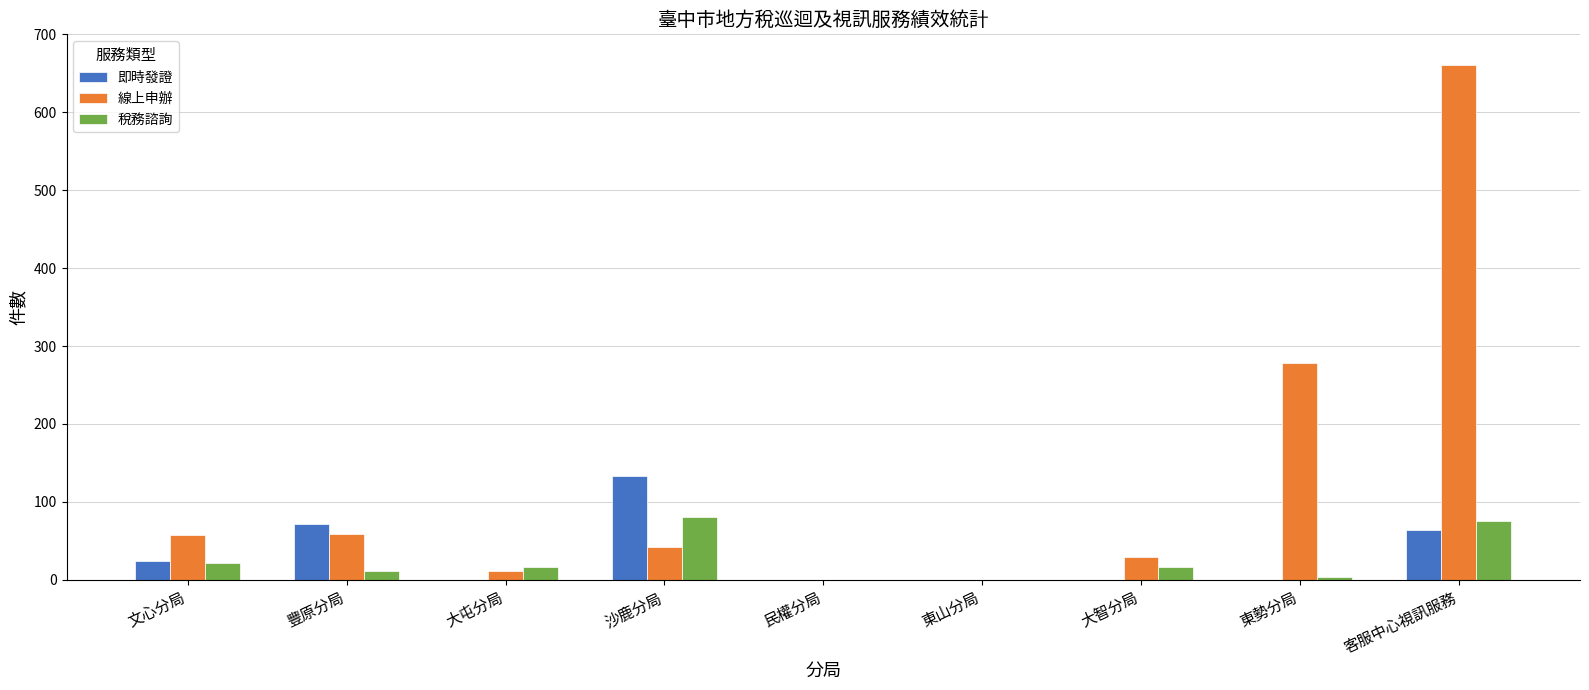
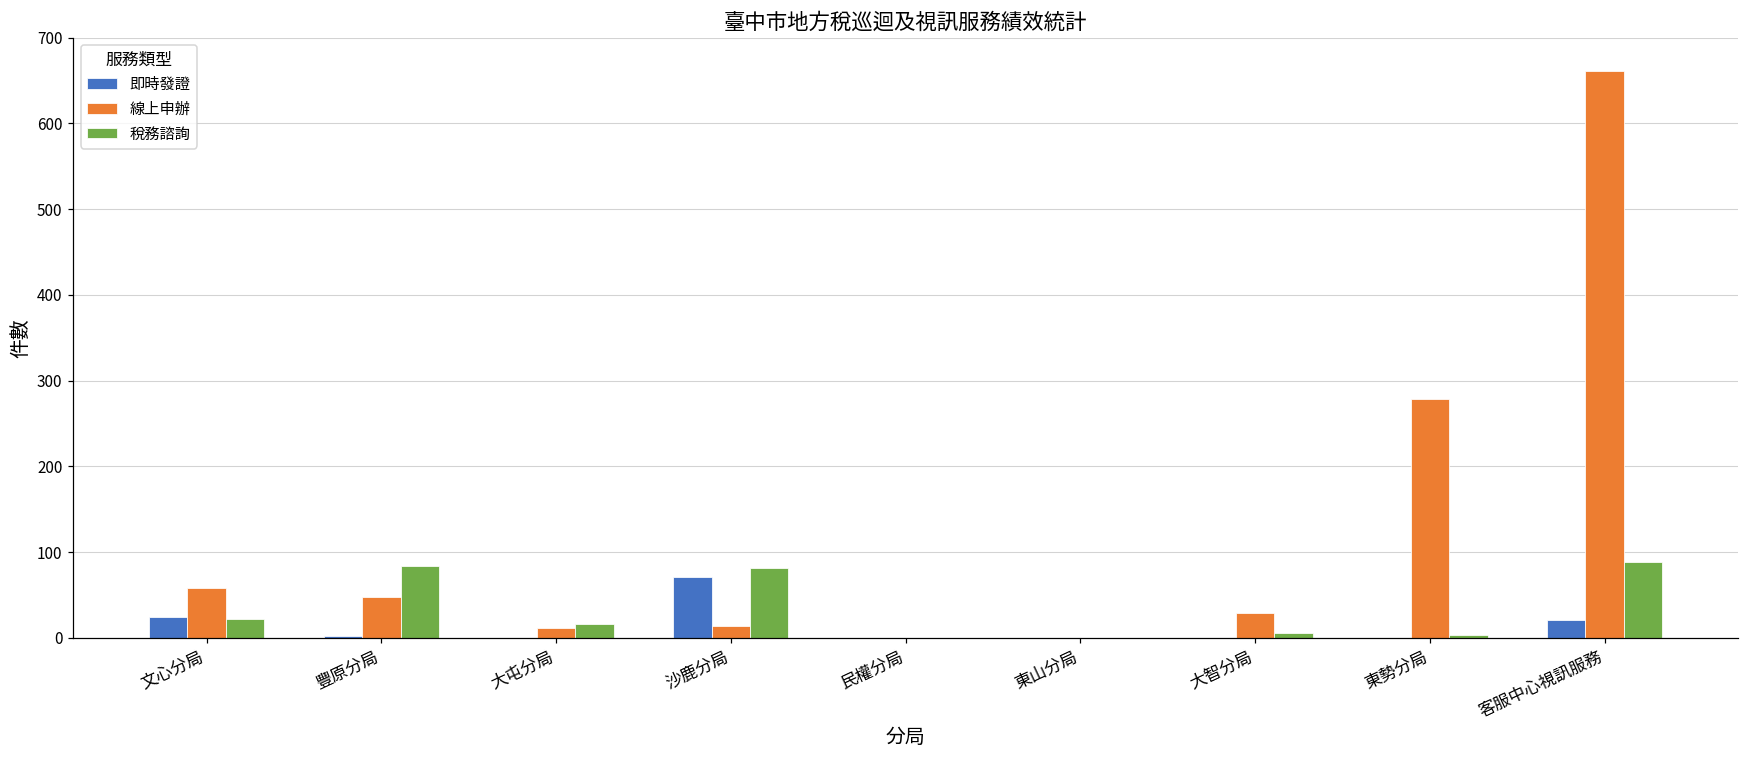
  {
    "即時發證": {
      "文心分局": 20,
-     "豐原分局": 70,
+     "豐原分局": 0,
      "大屯分局": 0,
-     "沙鹿分局": 130,
+     "沙鹿分局": 70,
      "民權分局": 0,
      "東山分局": 0,
      "大智分局": 0,
      "東勢分局": 0,
-     "客服中心視訊服務": 60
+     "客服中心視訊服務": 20
    },
    "線上申辦": {
      "文心分局": 60,
-     "豐原分局": 60,
+     "豐原分局": 50,
      "大屯分局": 10,
-     "沙鹿分局": 40,
+     "沙鹿分局": 10,
      "民權分局": 0,
      "東山分局": 0,
      "大智分局": 30,
      "東勢分局": 280,
      "客服中心視訊服務": 660
    },
    "稅務諮詢": {
      "文心分局": 20,
-     "豐原分局": 10,
+     "豐原分局": 80,
      "大屯分局": 20,
      "沙鹿分局": 80,
      "民權分局": 0,
      "東山分局": 0,
-     "大智分局": 20,
-     "客服中心視訊服務": 80
+     "大智分局": 10,
+     "客服中心視訊服務": 90
    }
  }
